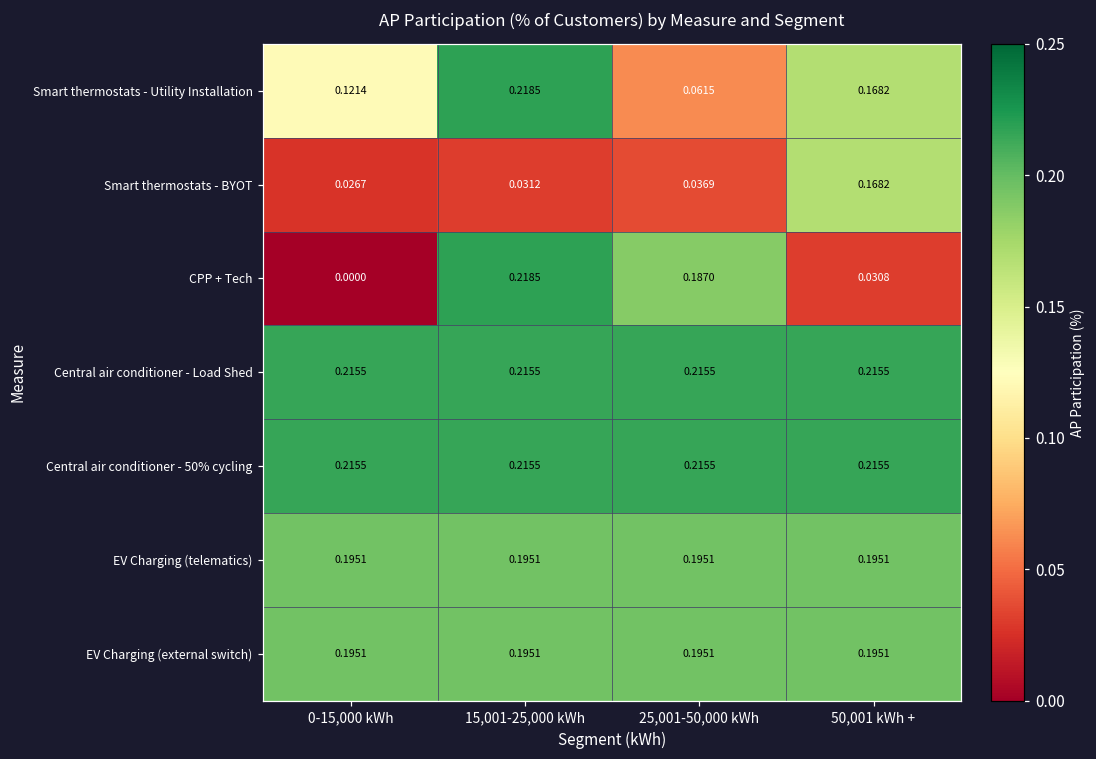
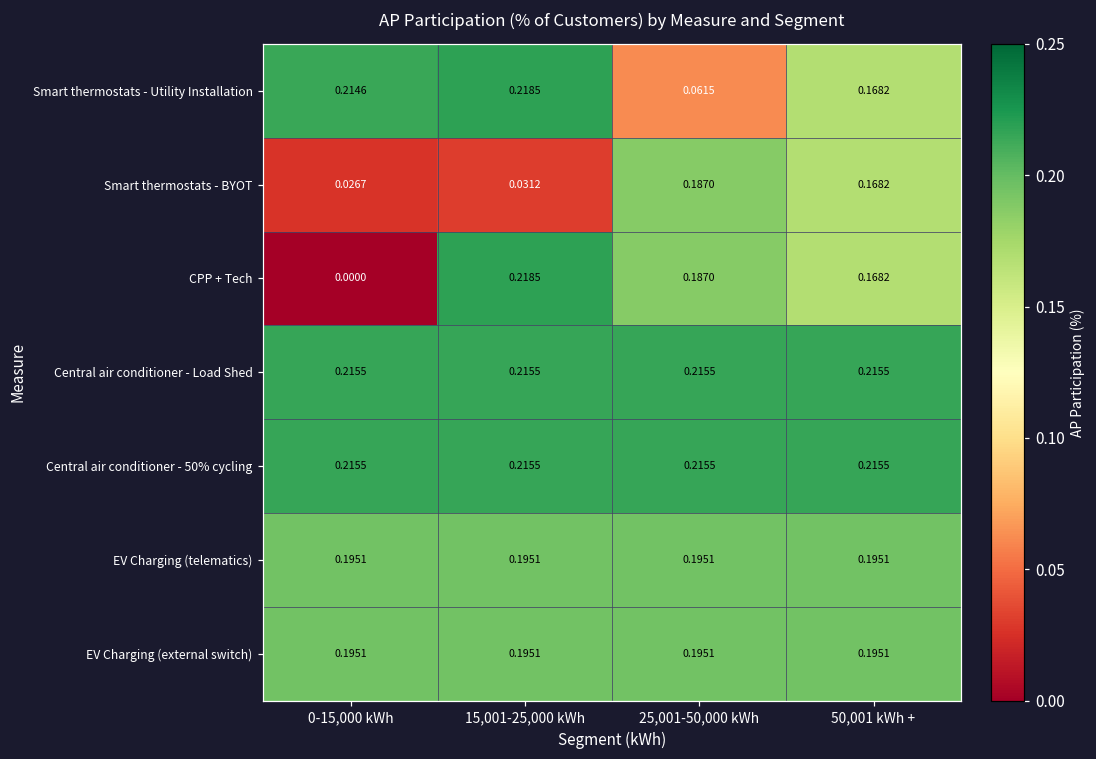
  {
    "Smart thermostats - Utility Installation": {
-     "0-15,000 kWh": 0.1214,
+     "0-15,000 kWh": 0.2146,
      "15,001-25,000 kWh": 0.2185,
      "25,001-50,000 kWh": 0.0615,
      "50,001 kWh +": 0.1682
    },
    "Smart thermostats - BYOT": {
      "0-15,000 kWh": 0.0267,
      "15,001-25,000 kWh": 0.0312,
-     "25,001-50,000 kWh": 0.0369,
+     "25,001-50,000 kWh": 0.1870,
      "50,001 kWh +": 0.1682
    },
    "CPP + Tech": {
      "0-15,000 kWh": 0.0000,
      "15,001-25,000 kWh": 0.2185,
      "25,001-50,000 kWh": 0.1870,
-     "50,001 kWh +": 0.0308
+     "50,001 kWh +": 0.1682
    },
    "Central air conditioner - Load Shed": {
      "0-15,000 kWh": 0.2155,
      "15,001-25,000 kWh": 0.2155,
      "25,001-50,000 kWh": 0.2155,
      "50,001 kWh +": 0.2155
    },
    "Central air conditioner - 50% cycling": {
      "0-15,000 kWh": 0.2155,
      "15,001-25,000 kWh": 0.2155,
      "25,001-50,000 kWh": 0.2155,
      "50,001 kWh +": 0.2155
    },
    "EV Charging (telematics)": {
      "0-15,000 kWh": 0.1951,
      "15,001-25,000 kWh": 0.1951,
      "25,001-50,000 kWh": 0.1951,
      "50,001 kWh +": 0.1951
    },
    "EV Charging (external switch)": {
      "0-15,000 kWh": 0.1951,
      "15,001-25,000 kWh": 0.1951,
      "25,001-50,000 kWh": 0.1951,
      "50,001 kWh +": 0.1951
    }
  }
